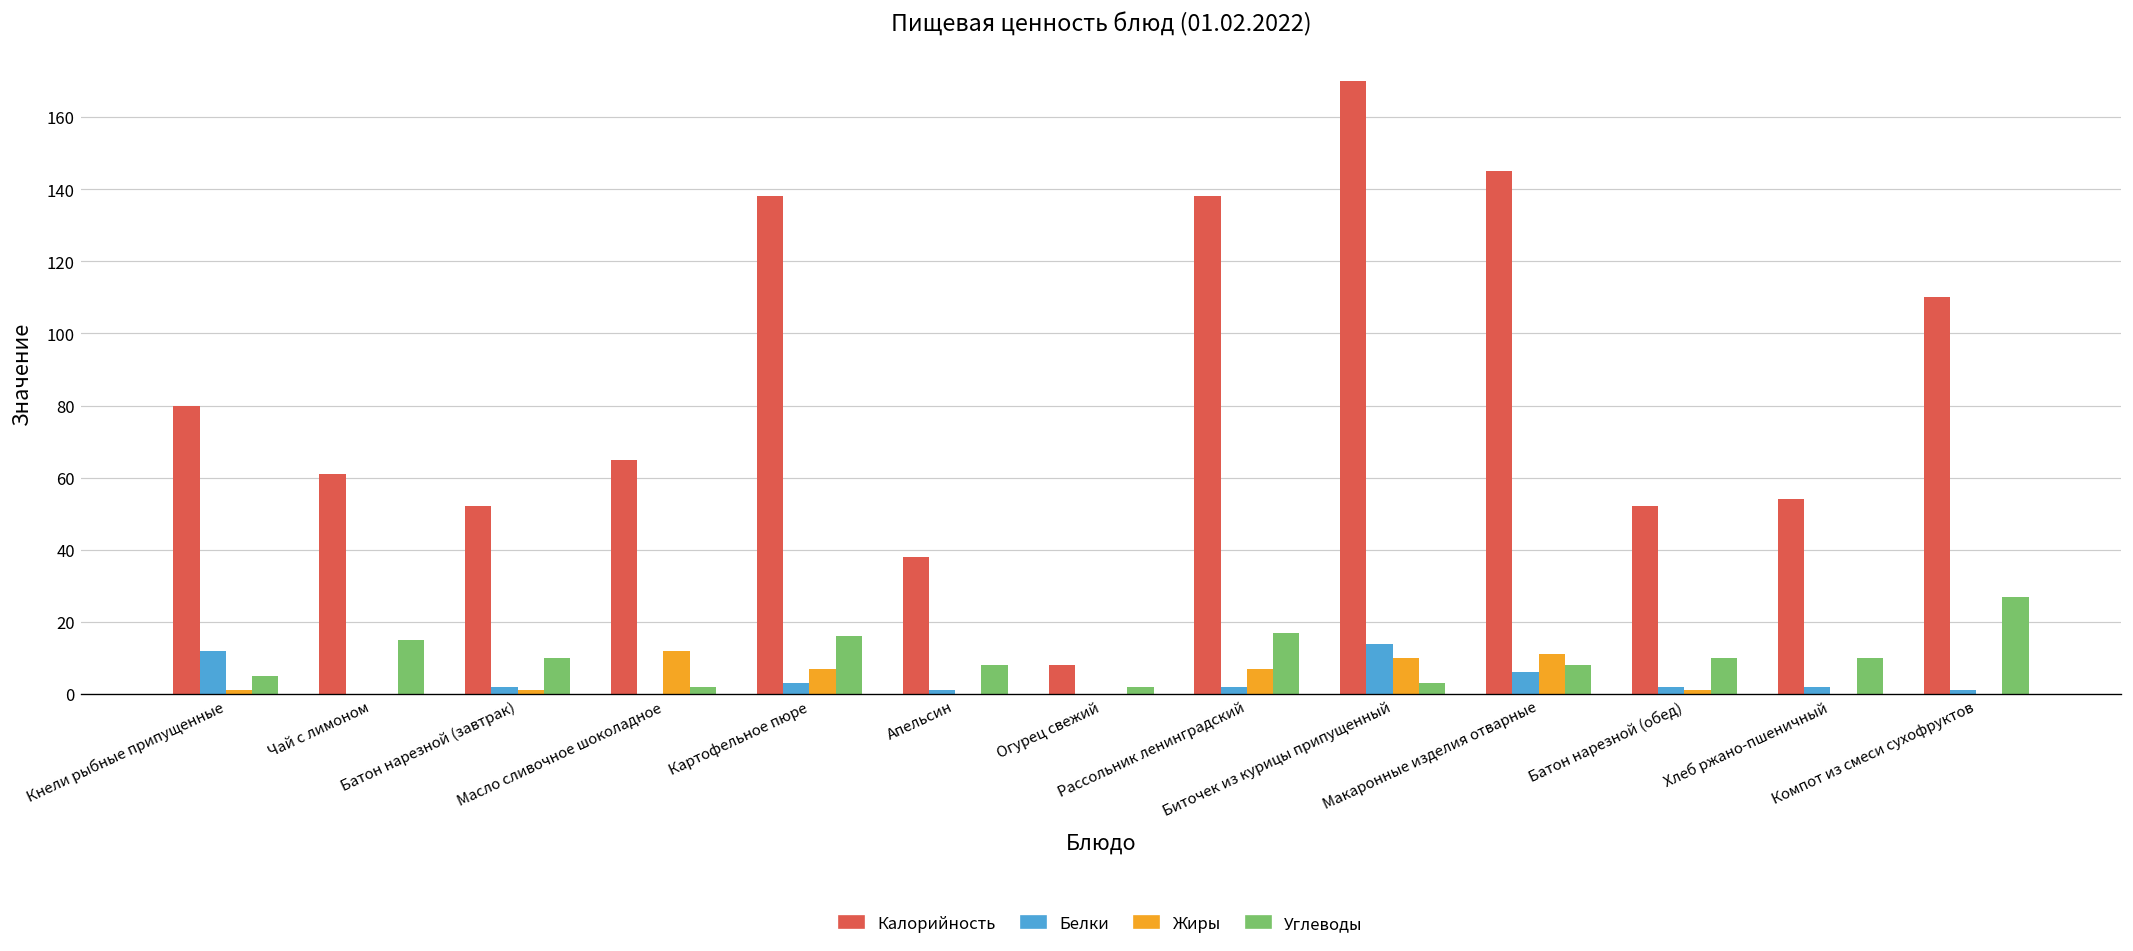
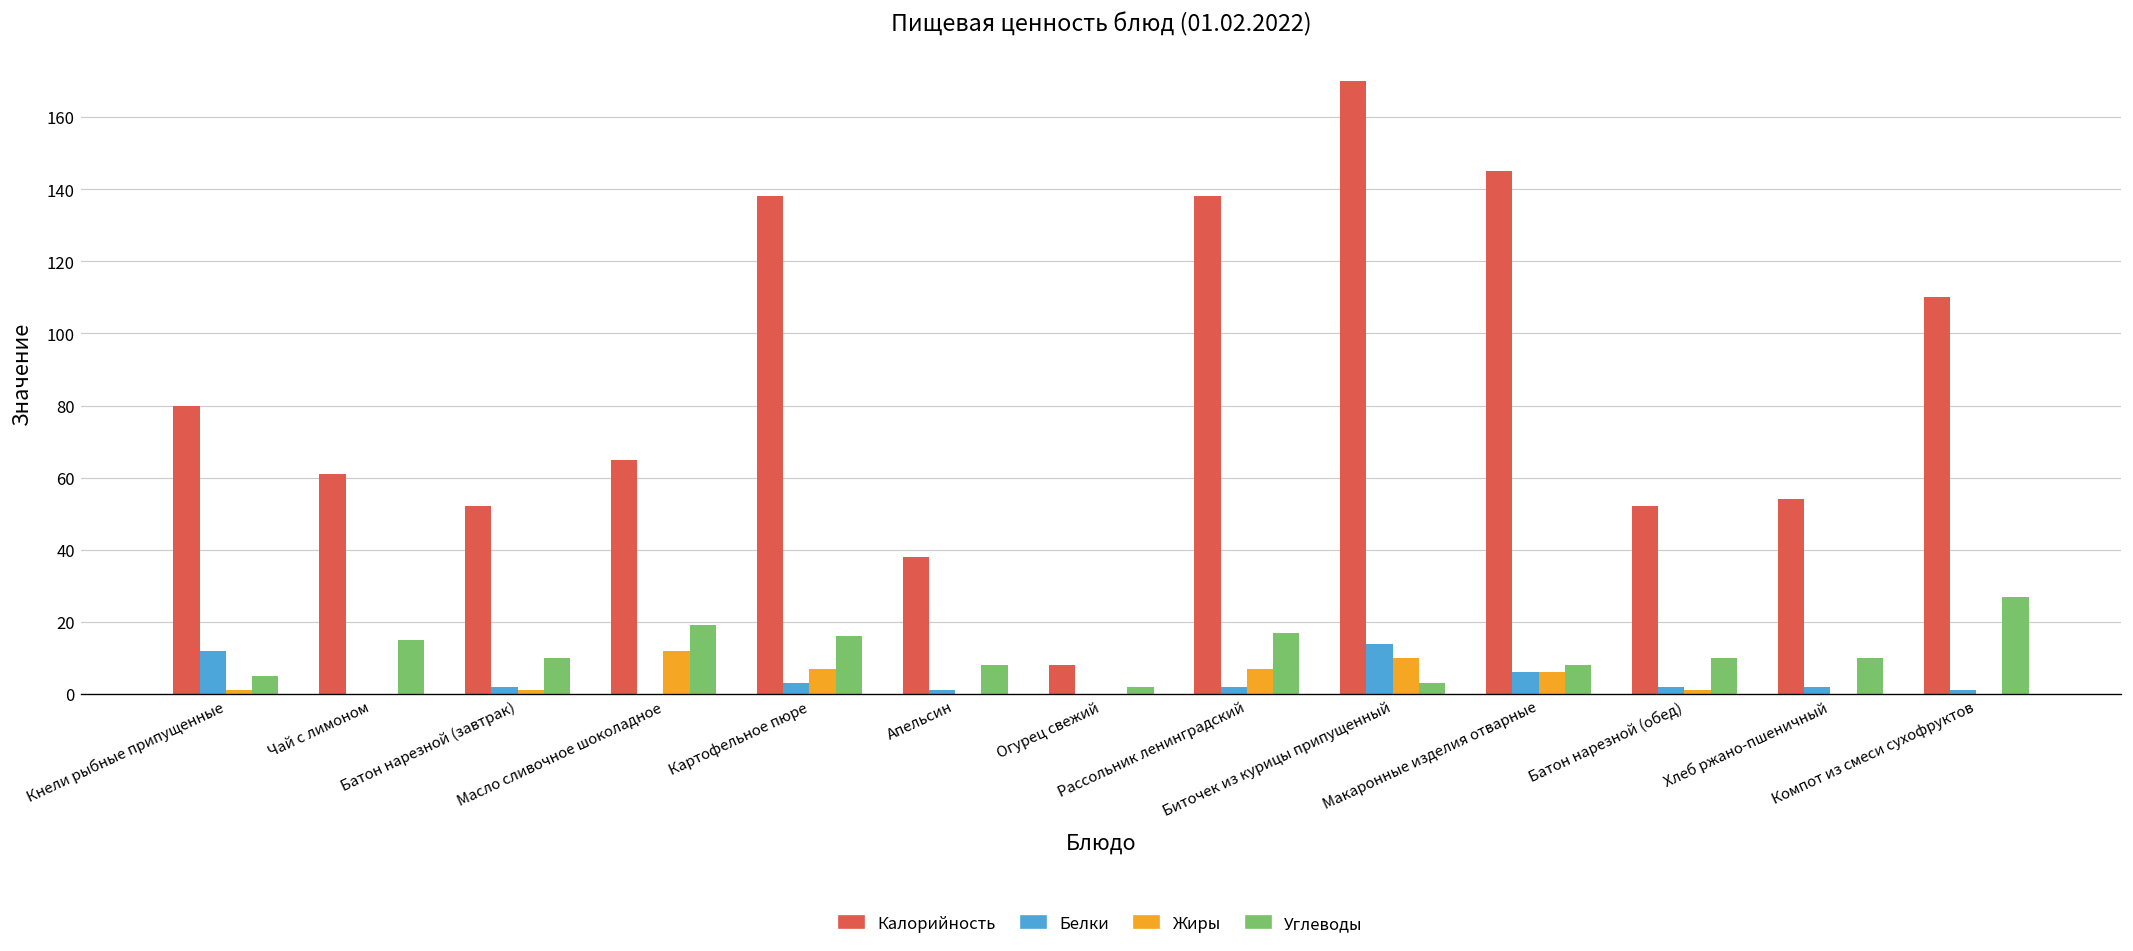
  {
    "Калорийность": {
      "Кнели рыбные припущенные": 80,
      "Чай с лимоном": 61,
      "Батон нарезной (завтрак)": 52,
      "Масло сливочное шоколадное": 65,
      "Картофельное пюре": 138,
      "Апельсин": 38,
      "Огурец свежий": 8,
      "Рассольник ленинградский": 138,
      "Биточек из курицы припущенный": 170,
      "Макаронные изделия отварные": 145,
      "Батон нарезной (обед)": 52,
      "Хлеб ржано-пшеничный": 54,
      "Компот из смеси сухофруктов": 110
    },
    "Белки": {
      "Кнели рыбные припущенные": 12,
      "Чай с лимоном": 0,
      "Батон нарезной (завтрак)": 2,
      "Масло сливочное шоколадное": 0,
      "Картофельное пюре": 3,
      "Апельсин": 1,
      "Огурец свежий": 0,
      "Рассольник ленинградский": 2,
      "Биточек из курицы припущенный": 14,
      "Макаронные изделия отварные": 6,
      "Батон нарезной (обед)": 2,
      "Хлеб ржано-пшеничный": 2,
      "Компот из смеси сухофруктов": 1
    },
    "Жиры": {
      "Кнели рыбные припущенные": 1,
      "Чай с лимоном": 0,
      "Батон нарезной (завтрак)": 1,
      "Масло сливочное шоколадное": 12,
      "Картофельное пюре": 7,
      "Апельсин": 0,
      "Огурец свежий": 0,
      "Рассольник ленинградский": 7,
      "Биточек из курицы припущенный": 10,
-     "Макаронные изделия отварные": 11,
+     "Макаронные изделия отварные": 6,
      "Батон нарезной (обед)": 1,
      "Хлеб ржано-пшеничный": 0,
      "Компот из смеси сухофруктов": 0
    },
    "Углеводы": {
      "Кнели рыбные припущенные": 5,
      "Чай с лимоном": 15,
      "Батон нарезной (завтрак)": 10,
-     "Масло сливочное шоколадное": 2,
+     "Масло сливочное шоколадное": 19,
      "Картофельное пюре": 16,
      "Апельсин": 8,
      "Огурец свежий": 2,
      "Рассольник ленинградский": 17,
      "Биточек из курицы припущенный": 3,
      "Макаронные изделия отварные": 8,
      "Батон нарезной (обед)": 10,
      "Хлеб ржано-пшеничный": 10,
      "Компот из смеси сухофруктов": 27
    }
  }
